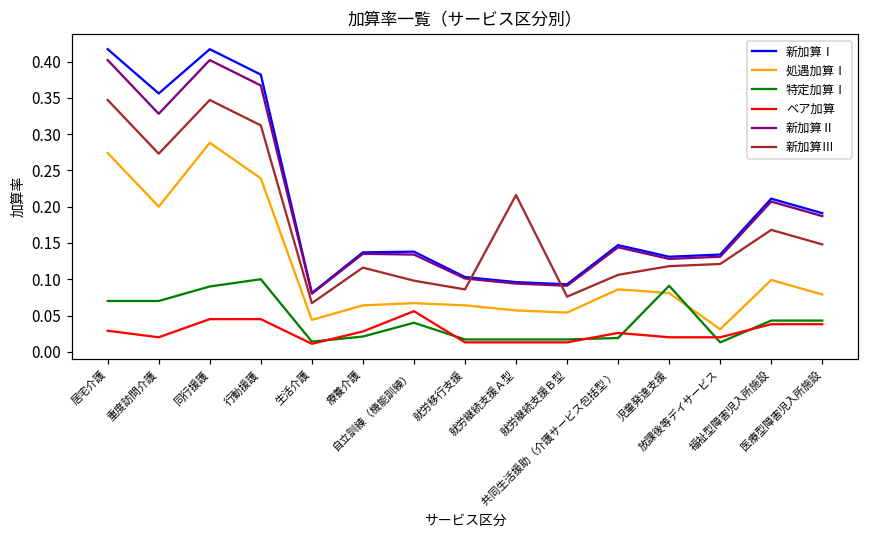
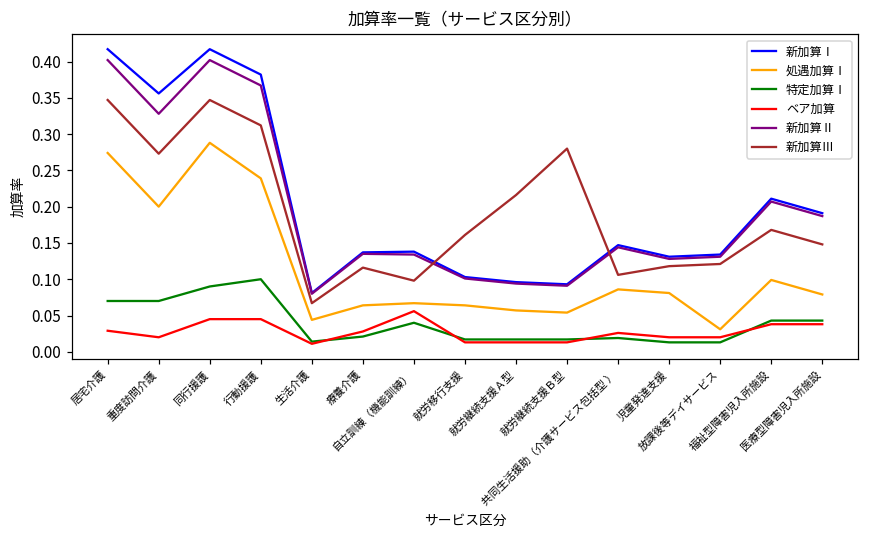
  {
    "新加算Ⅰ": {
      "居宅介護": 0.42,
      "重度訪問介護": 0.36,
      "同行援護": 0.42,
      "行動援護": 0.38,
      "自立訓練（機能訓練）": 0.14,
      "福祉型障害児入所施設": 0.21,
      "医療型障害児入所施設": 0.19
    },
    "処遇加算Ⅰ": {
      "居宅介護": 0.27,
      "重度訪問介護": 0.20,
      "同行援護": 0.29,
      "行動援護": 0.24,
      "生活介護": 0.04,
      "療養介護": 0.06,
      "自立訓練（機能訓練）": 0.07,
      "就労移行支援": 0.06,
      "就労継続支援Ａ型": 0.06,
      "就労継続支援Ｂ型": 0.05,
      "共同生活援助（介護サービス包括型 ）": 0.09,
      "児童発達支援": 0.08,
      "放課後等デイサービス": 0.03,
      "福祉型障害児入所施設": 0.10,
      "医療型障害児入所施設": 0.08
    },
    "特定加算Ⅰ": {
      "居宅介護": 0.07,
      "重度訪問介護": 0.07,
      "同行援護": 0.09,
      "行動援護": 0.10,
      "療養介護": 0.02,
      "自立訓練（機能訓練）": 0.04,
      "就労移行支援": 0.02,
      "就労継続支援Ａ型": 0.02,
      "就労継続支援Ｂ型": 0.02,
      "共同生活援助（介護サービス包括型 ）": 0.02,
-     "児童発達支援": 0.09,
+     "児童発達支援": 0.01,
      "放課後等デイサービス": 0.01,
      "福祉型障害児入所施設": 0.04,
      "医療型障害児入所施設": 0.04
    },
    "ベア加算": {
      "居宅介護": 0.03,
      "重度訪問介護": 0.02,
      "同行援護": 0.05,
      "行動援護": 0.05,
      "療養介護": 0.03,
      "自立訓練（機能訓練）": 0.06,
      "就労移行支援": 0.01,
      "就労継続支援Ａ型": 0.01,
      "就労継続支援Ｂ型": 0.01,
      "共同生活援助（介護サービス包括型 ）": 0.03,
      "児童発達支援": 0.02,
      "放課後等デイサービス": 0.02,
      "福祉型障害児入所施設": 0.04,
      "医療型障害児入所施設": 0.04
    },
    "新加算Ⅱ": {
      "居宅介護": 0.40,
      "重度訪問介護": 0.33,
      "同行援護": 0.40,
      "行動援護": 0.37,
      "自立訓練（機能訓練）": 0.13,
      "福祉型障害児入所施設": 0.21,
      "医療型障害児入所施設": 0.19
    },
    "新加算Ⅲ": {
      "居宅介護": 0.35,
      "重度訪問介護": 0.27,
      "同行援護": 0.35,
      "行動援護": 0.31,
      "生活介護": 0.07,
      "療養介護": 0.12,
      "自立訓練（機能訓練）": 0.10,
-     "就労移行支援": 0.09,
+     "就労移行支援": 0.16,
      "就労継続支援Ａ型": 0.22,
-     "就労継続支援Ｂ型": 0.08,
+     "就労継続支援Ｂ型": 0.28,
      "共同生活援助（介護サービス包括型 ）": 0.11,
      "児童発達支援": 0.12,
      "放課後等デイサービス": 0.12,
      "福祉型障害児入所施設": 0.17,
      "医療型障害児入所施設": 0.15
    }
  }
